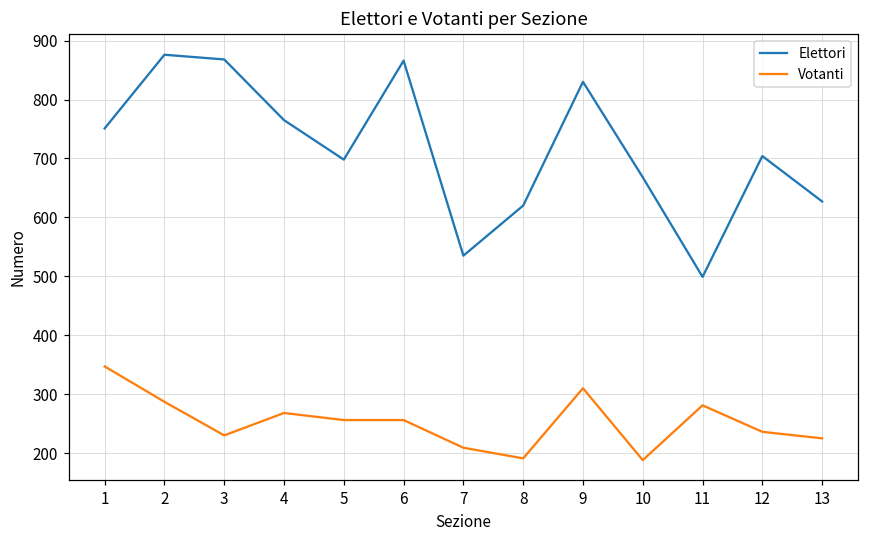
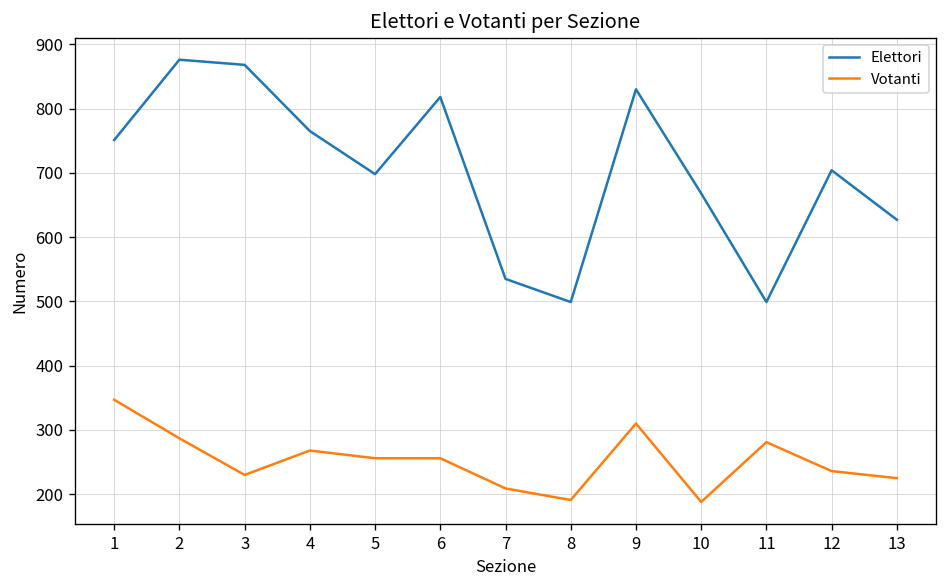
  {
    "Elettori": {
      "1": 750,
      "2": 880,
      "3": 870,
      "4": 770,
      "5": 700,
-     "6": 870,
+     "6": 820,
      "7": 540,
-     "8": 620,
+     "8": 500,
      "9": 830,
      "10": 670,
      "11": 500,
      "12": 700,
      "13": 630
    },
    "Votanti": {
      "1": 350,
      "2": 290,
      "3": 230,
      "4": 270,
      "5": 260,
      "6": 260,
      "7": 210,
      "8": 190,
      "9": 310,
      "10": 190,
      "11": 280,
      "12": 240,
      "13": 230
    }
  }
